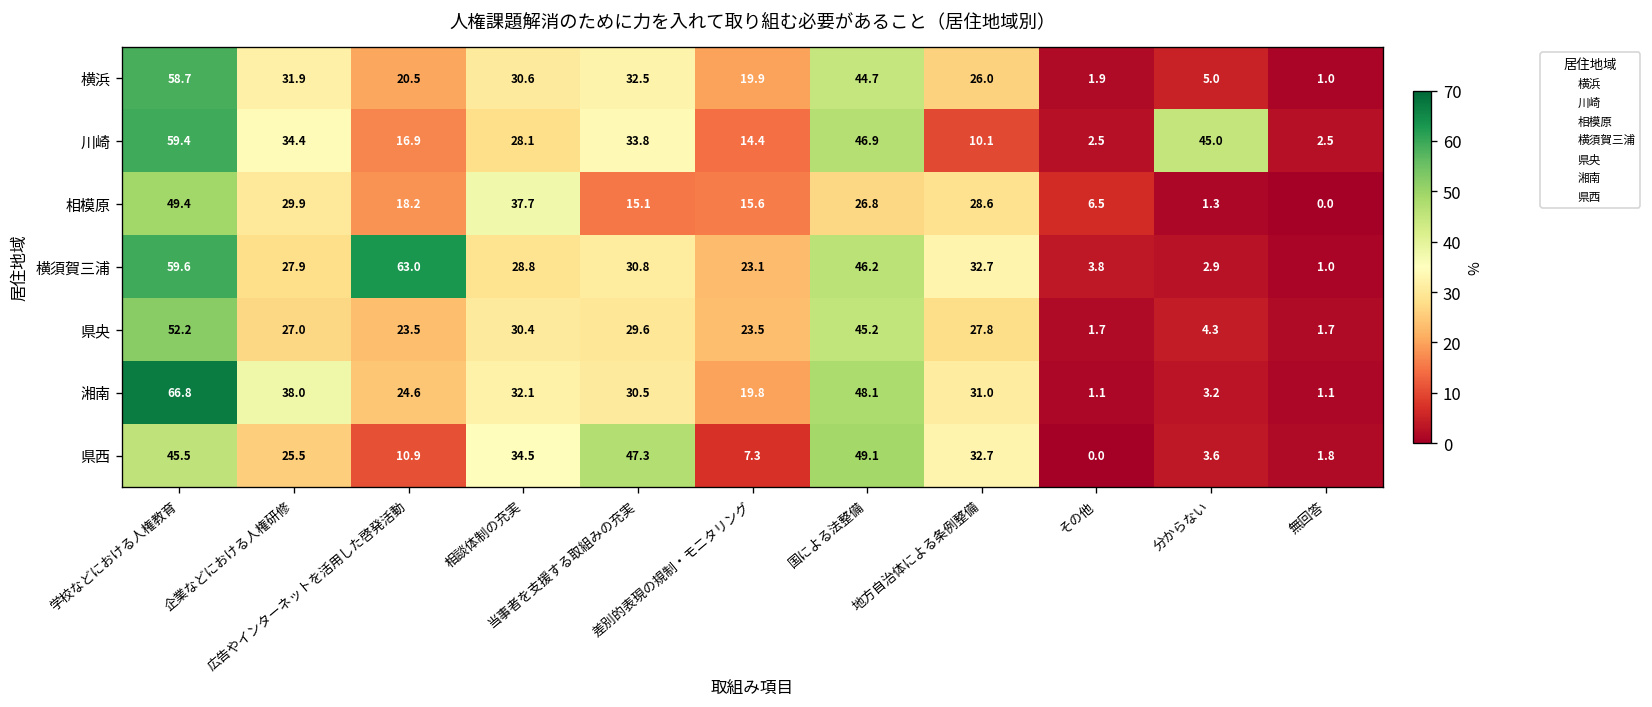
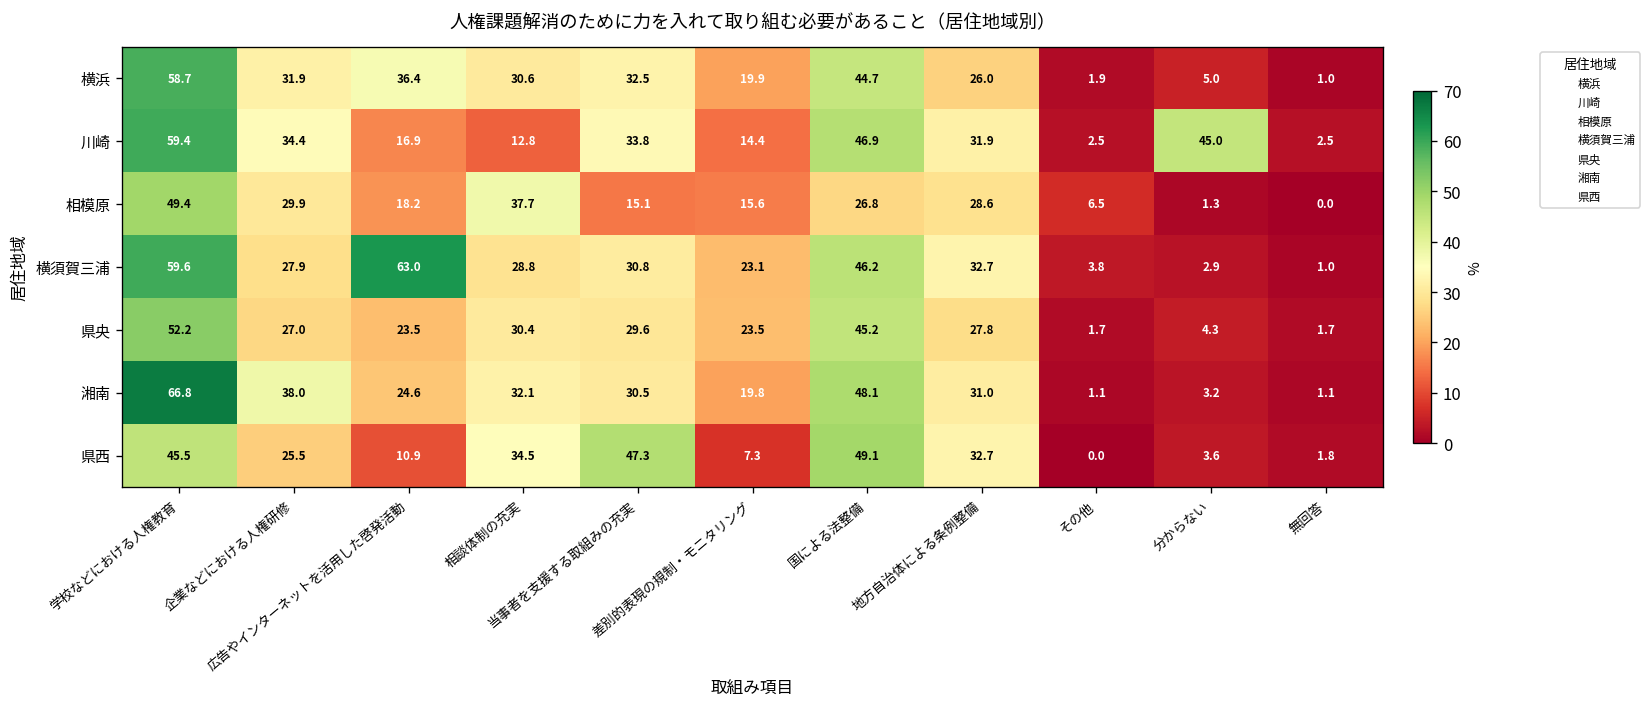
  {
    "横浜": {
      "学校などにおける人権教育": 58.7,
      "企業などにおける人権研修": 31.9,
-     "広告やインターネットを活用した啓発活動": 20.5,
+     "広告やインターネットを活用した啓発活動": 36.4,
      "相談体制の充実": 30.6,
      "当事者を支援する取組みの充実": 32.5,
      "差別的表現の規制・モニタリング": 19.9,
      "国による法整備": 44.7,
      "地方自治体による条例整備": 26.0,
      "その他": 1.9,
      "分からない": 5.0,
      "無回答": 1.0
    },
    "川崎": {
      "学校などにおける人権教育": 59.4,
      "企業などにおける人権研修": 34.4,
      "広告やインターネットを活用した啓発活動": 16.9,
-     "相談体制の充実": 28.1,
+     "相談体制の充実": 12.8,
      "当事者を支援する取組みの充実": 33.8,
      "差別的表現の規制・モニタリング": 14.4,
      "国による法整備": 46.9,
-     "地方自治体による条例整備": 10.1,
+     "地方自治体による条例整備": 31.9,
      "その他": 2.5,
      "分からない": 45.0,
      "無回答": 2.5
    },
    "相模原": {
      "学校などにおける人権教育": 49.4,
      "企業などにおける人権研修": 29.9,
      "広告やインターネットを活用した啓発活動": 18.2,
      "相談体制の充実": 37.7,
      "当事者を支援する取組みの充実": 15.1,
      "差別的表現の規制・モニタリング": 15.6,
      "国による法整備": 26.8,
      "地方自治体による条例整備": 28.6,
      "その他": 6.5,
      "分からない": 1.3,
      "無回答": 0.0
    },
    "横須賀三浦": {
      "学校などにおける人権教育": 59.6,
      "企業などにおける人権研修": 27.9,
      "広告やインターネットを活用した啓発活動": 63.0,
      "相談体制の充実": 28.8,
      "当事者を支援する取組みの充実": 30.8,
      "差別的表現の規制・モニタリング": 23.1,
      "国による法整備": 46.2,
      "地方自治体による条例整備": 32.7,
      "その他": 3.8,
      "分からない": 2.9,
      "無回答": 1.0
    },
    "県央": {
      "学校などにおける人権教育": 52.2,
      "企業などにおける人権研修": 27.0,
      "広告やインターネットを活用した啓発活動": 23.5,
      "相談体制の充実": 30.4,
      "当事者を支援する取組みの充実": 29.6,
      "差別的表現の規制・モニタリング": 23.5,
      "国による法整備": 45.2,
      "地方自治体による条例整備": 27.8,
      "その他": 1.7,
      "分からない": 4.3,
      "無回答": 1.7
    },
    "湘南": {
      "学校などにおける人権教育": 66.8,
      "企業などにおける人権研修": 38.0,
      "広告やインターネットを活用した啓発活動": 24.6,
      "相談体制の充実": 32.1,
      "当事者を支援する取組みの充実": 30.5,
      "差別的表現の規制・モニタリング": 19.8,
      "国による法整備": 48.1,
      "地方自治体による条例整備": 31.0,
      "その他": 1.1,
      "分からない": 3.2,
      "無回答": 1.1
    },
    "県西": {
      "学校などにおける人権教育": 45.5,
      "企業などにおける人権研修": 25.5,
      "広告やインターネットを活用した啓発活動": 10.9,
      "相談体制の充実": 34.5,
      "当事者を支援する取組みの充実": 47.3,
      "差別的表現の規制・モニタリング": 7.3,
      "国による法整備": 49.1,
      "地方自治体による条例整備": 32.7,
      "その他": 0.0,
      "分からない": 3.6,
      "無回答": 1.8
    }
  }
